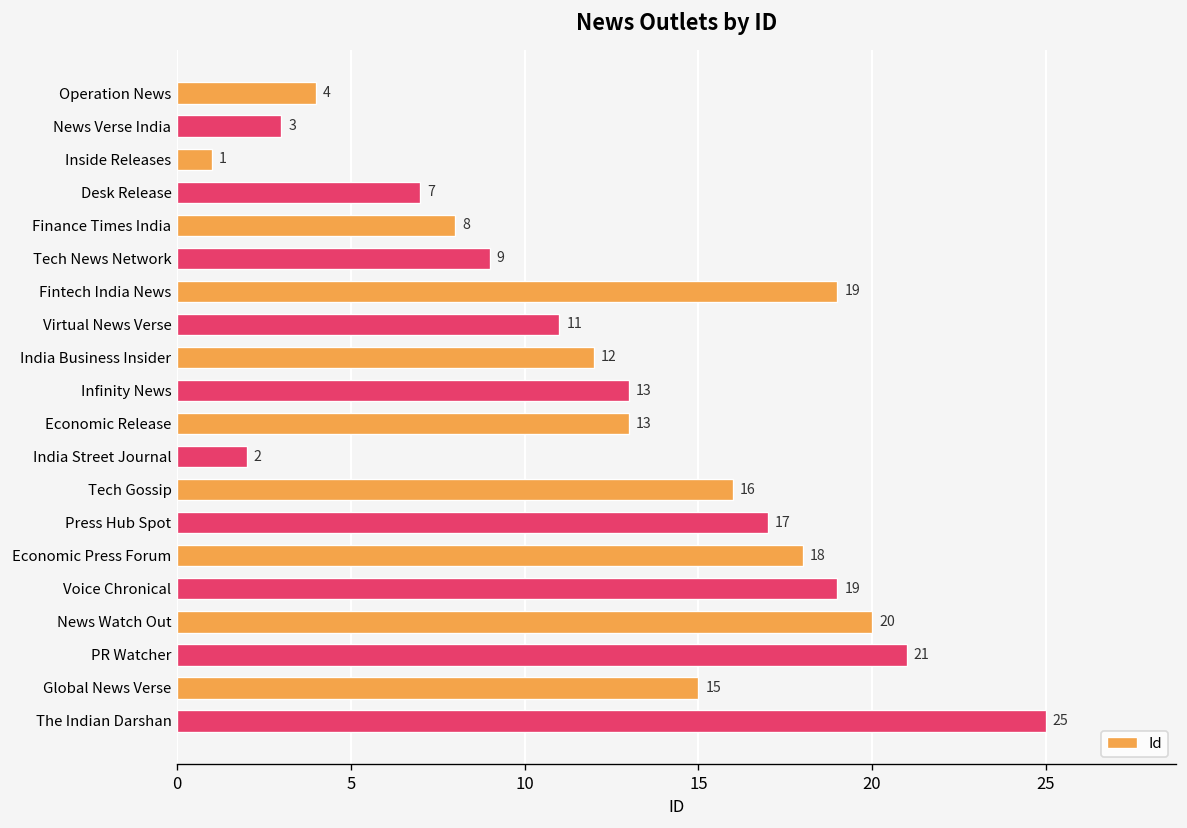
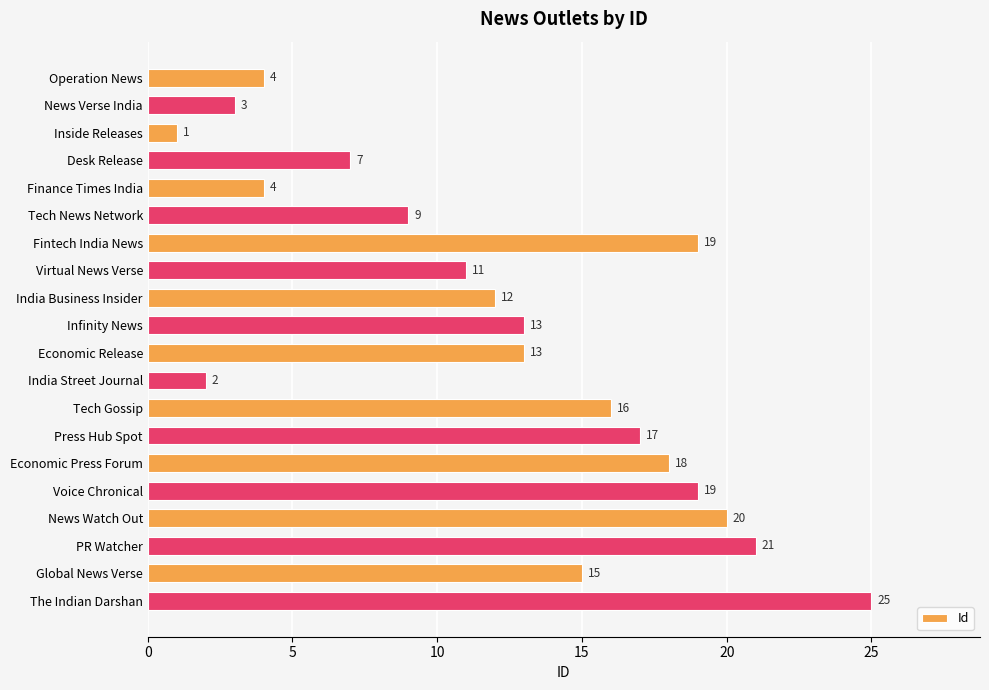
  {
    "Operation News": 4,
    "News Verse India": 3,
    "Inside Releases": 1,
    "Desk Release": 7,
-   "Finance Times India": 8,
+   "Finance Times India": 4,
    "Tech News Network": 9,
    "Fintech India News": 19,
    "Virtual News Verse": 11,
    "India Business Insider": 12,
    "Infinity News": 13,
    "Economic Release": 13,
    "India Street Journal": 2,
    "Tech Gossip": 16,
    "Press Hub Spot": 17,
    "Economic Press Forum": 18,
    "Voice Chronical": 19,
    "News Watch Out": 20,
    "PR Watcher": 21,
    "Global News Verse": 15,
    "The Indian Darshan": 25
  }
